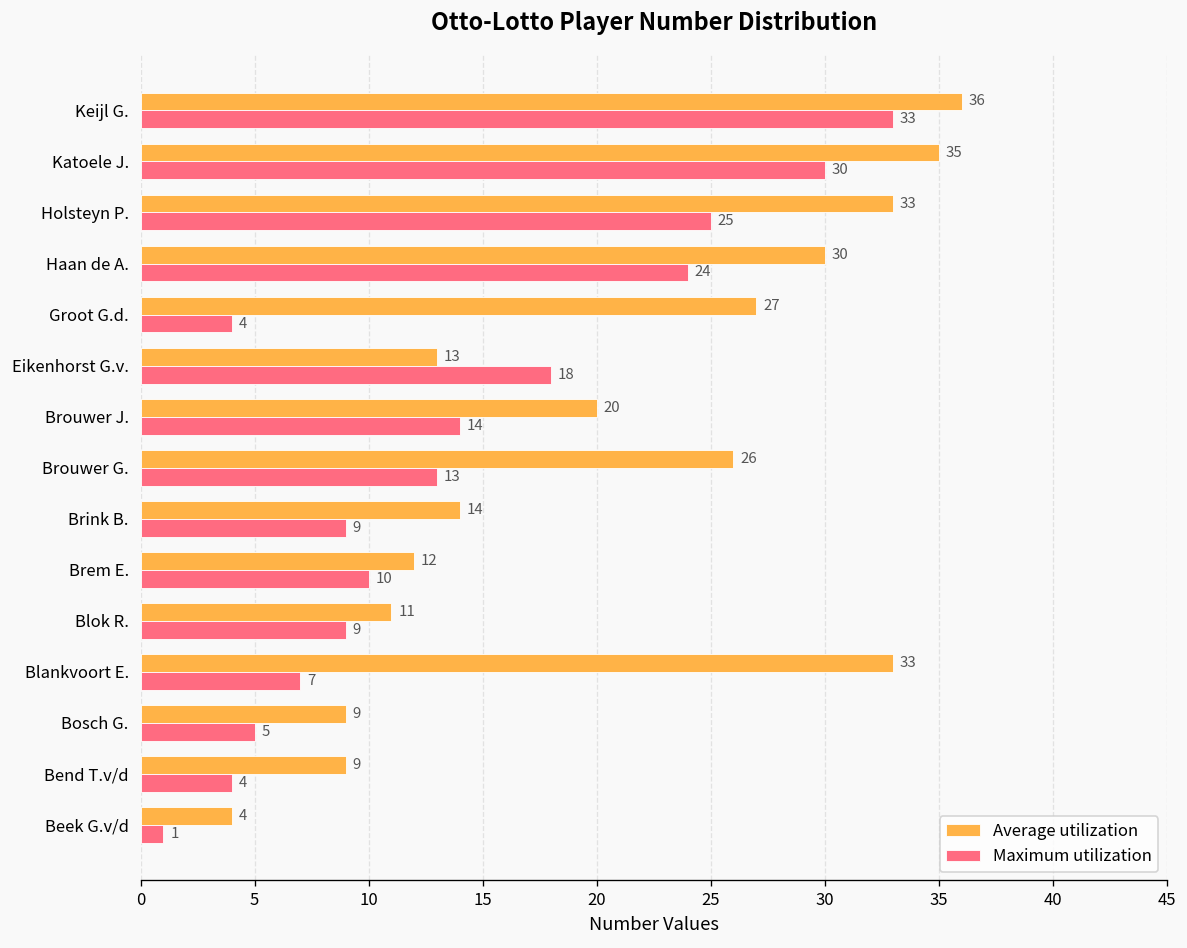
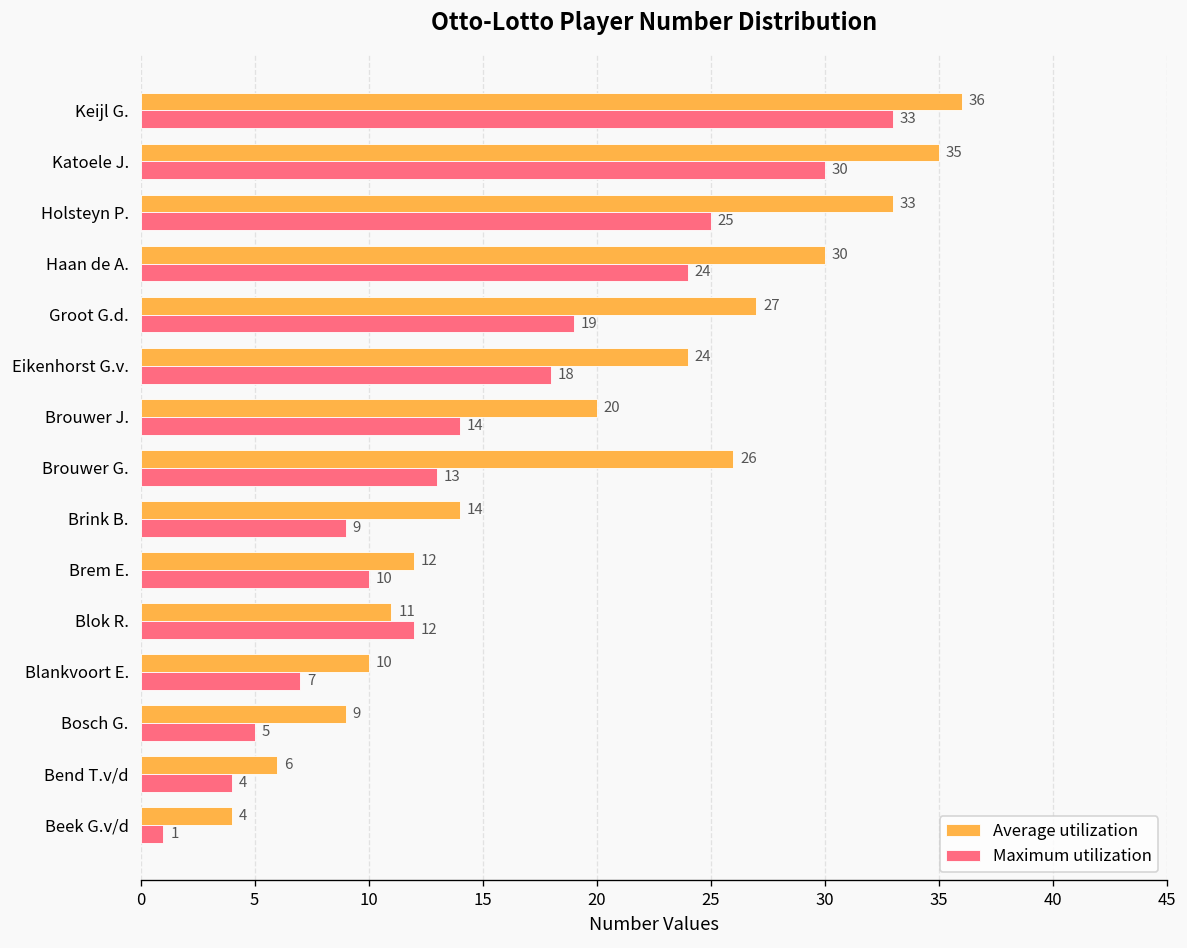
  {
    "Average utilization": {
      "Keijl G.": 36,
      "Katoele J.": 35,
      "Holsteyn P.": 33,
      "Haan de A.": 30,
      "Groot G.d.": 27,
-     "Eikenhorst G.v.": 13,
+     "Eikenhorst G.v.": 24,
      "Brouwer J.": 20,
      "Brouwer G.": 26,
      "Brink B.": 14,
      "Brem E.": 12,
      "Blok R.": 11,
-     "Blankvoort E.": 33,
+     "Blankvoort E.": 10,
      "Bosch G.": 9,
-     "Bend T.v/d": 9,
+     "Bend T.v/d": 6,
      "Beek G.v/d": 4
    },
    "Maximum utilization": {
      "Keijl G.": 33,
      "Katoele J.": 30,
      "Holsteyn P.": 25,
      "Haan de A.": 24,
-     "Groot G.d.": 4,
+     "Groot G.d.": 19,
      "Eikenhorst G.v.": 18,
      "Brouwer J.": 14,
      "Brouwer G.": 13,
      "Brink B.": 9,
      "Brem E.": 10,
-     "Blok R.": 9,
+     "Blok R.": 12,
      "Blankvoort E.": 7,
      "Bosch G.": 5,
      "Bend T.v/d": 4,
      "Beek G.v/d": 1
    }
  }
